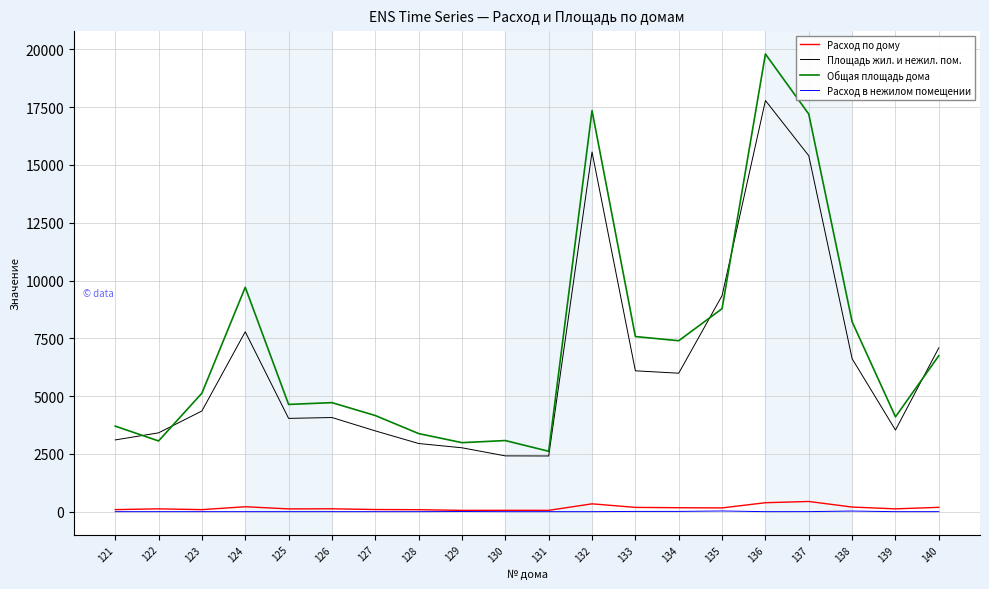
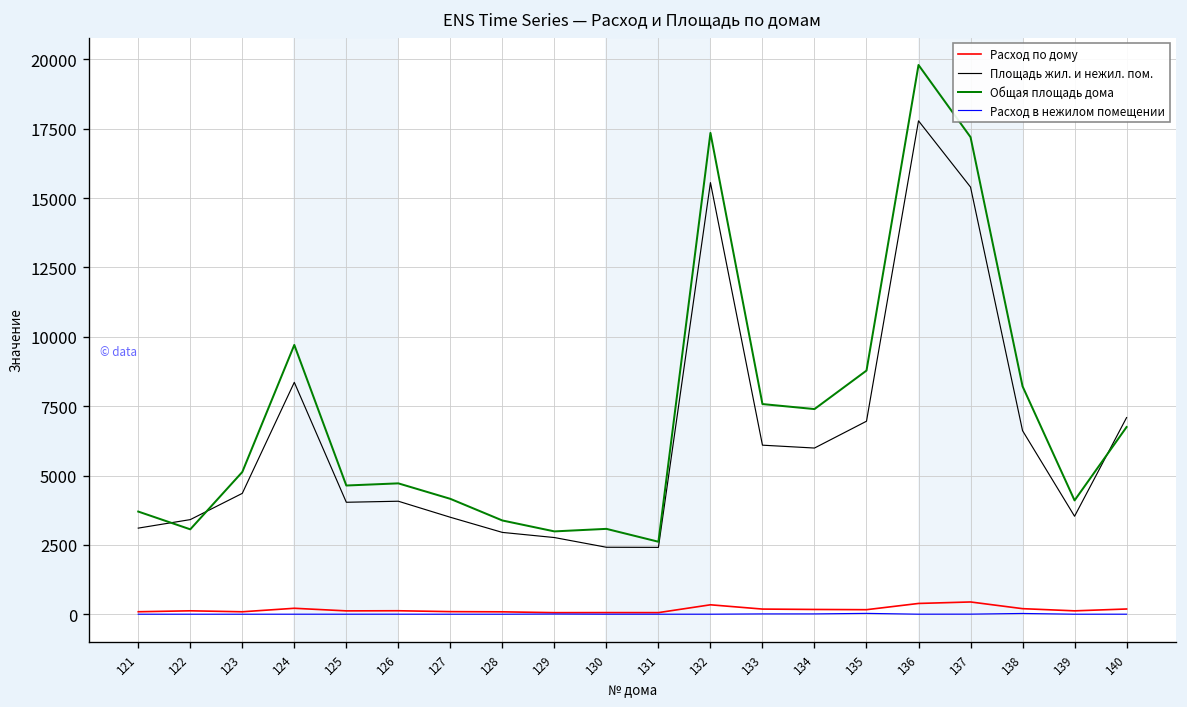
  {
    "Расход по дому": {
      "122": 100,
      "124": 200,
      "125": 100,
      "126": 100,
      "132": 300,
      "133": 200,
      "134": 200,
      "135": 200,
      "136": 400,
      "137": 400,
      "138": 200,
      "139": 100,
      "140": 200
    },
    "Площадь жил. и нежил. пом.": {
      "121": 3100,
      "122": 3400,
      "123": 4400,
-     "124": 7800,
+     "124": 8400,
      "125": 4000,
      "126": 4100,
      "127": 3500,
      "128": 2900,
      "129": 2800,
      "130": 2400,
      "131": 2400,
      "132": 15600,
      "133": 6100,
      "134": 6000,
-     "135": 9300,
+     "135": 7000,
      "136": 17800,
      "137": 15400,
      "138": 6600,
      "139": 3500,
      "140": 7100
    },
    "Общая площадь дома": {
      "121": 3700,
      "122": 3100,
      "123": 5100,
      "124": 9700,
      "125": 4600,
      "126": 4700,
      "127": 4200,
      "128": 3400,
      "129": 3000,
      "130": 3100,
      "131": 2600,
      "132": 17400,
      "133": 7600,
      "134": 7400,
      "135": 8800,
      "136": 19800,
      "137": 17200,
      "138": 8200,
      "139": 4100,
      "140": 6700
    },
    "Расход в нежилом помещении": {
      "122": 0,
      "124": 0,
      "125": 0,
      "126": 0,
      "132": 0,
      "133": 0,
      "134": 0,
      "135": 0,
      "136": 0,
      "137": 0,
      "138": 0,
      "139": 0,
      "140": 0
    }
  }
